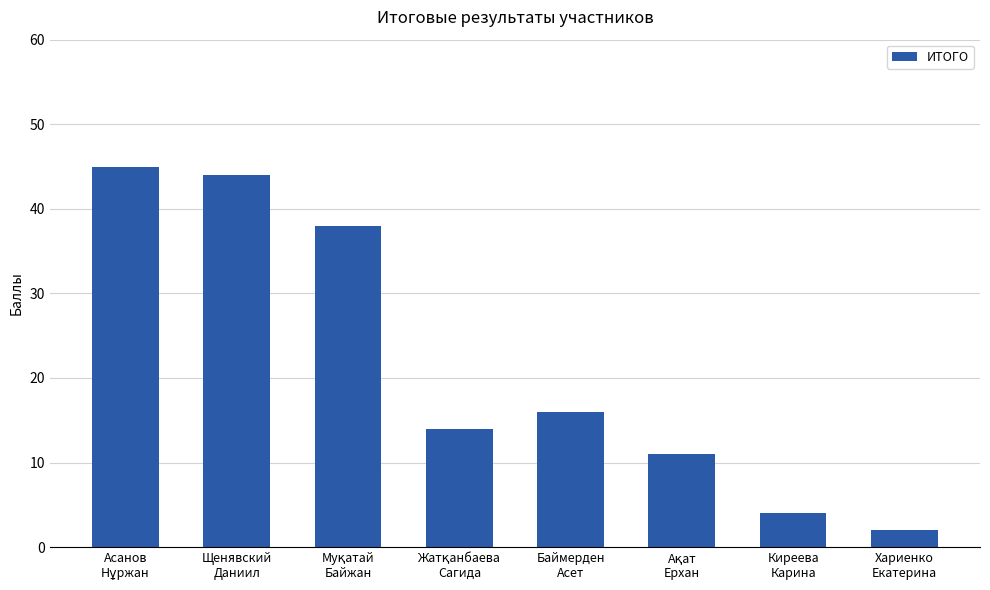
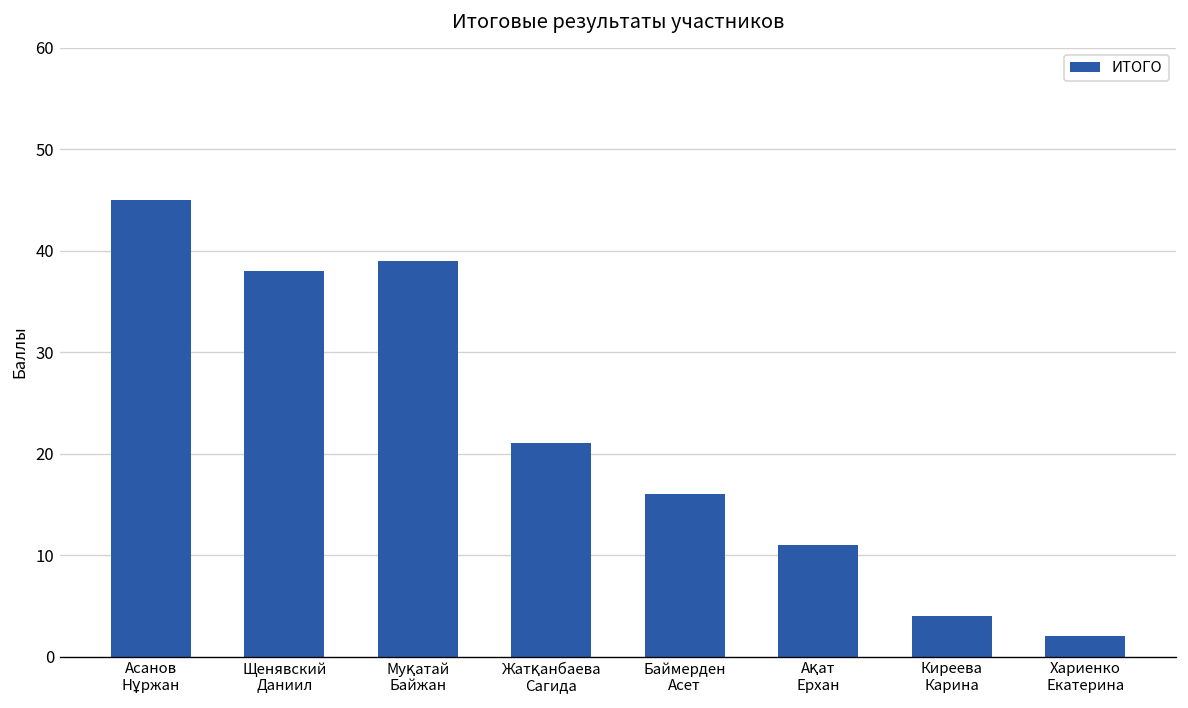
  {
    "Асанов Нұржан": 45,
-   "Щенявский Даниил": 44,
-   "Муқатай Байжан": 38,
-   "Жатқанбаева Сагида": 14,
+   "Щенявский Даниил": 38,
+   "Муқатай Байжан": 39,
+   "Жатқанбаева Сагида": 21,
    "Баймерден Асет": 16,
    "Ақат Ерхан": 11,
    "Киреева Карина": 4,
    "Хариенко Екатерина": 2
  }
